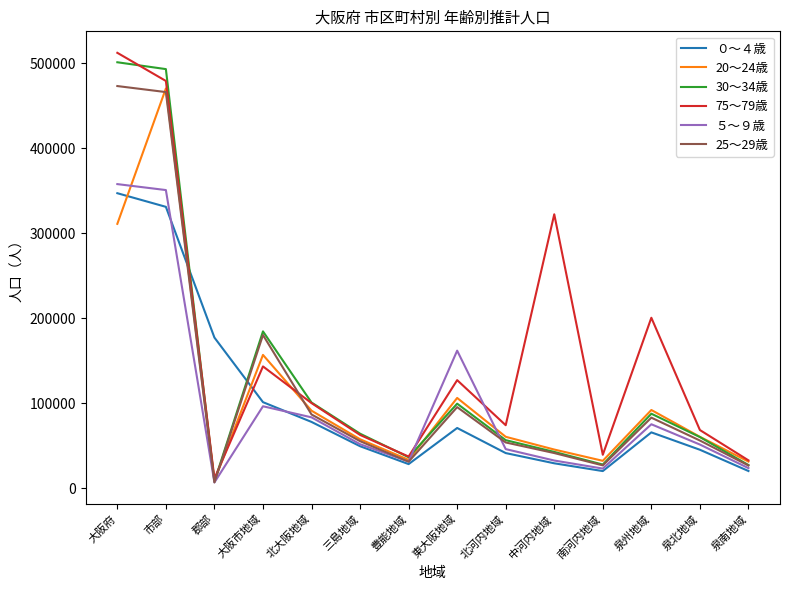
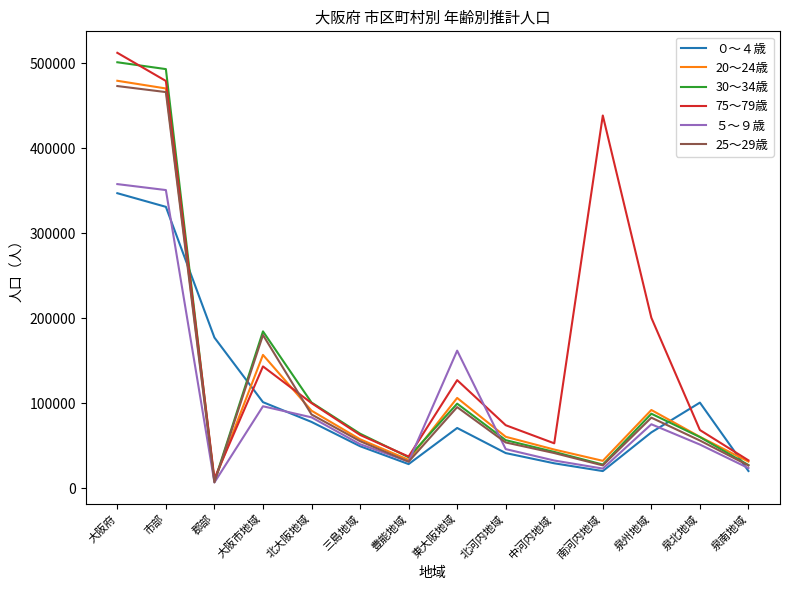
  {
    "０～４歳": {
      "大阪府": 350000,
      "市部": 330000,
      "郡部": 180000,
      "大阪市地域": 100000,
      "北大阪地域": 80000,
      "東大阪地域": 70000,
      "北河内地域": 40000,
      "中河内地域": 30000,
      "泉州地域": 70000,
-     "泉北地域": 50000,
+     "泉北地域": 100000,
      "泉南地域": 20000
    },
    "20～24歳": {
-     "大阪府": 310000,
+     "大阪府": 480000,
      "市部": 470000,
      "大阪市地域": 160000,
      "北大阪地域": 90000,
      "東大阪地域": 110000,
      "北河内地域": 60000,
      "南河内地域": 30000,
      "泉州地域": 90000
    },
    "30～34歳": {
      "大阪府": 500000,
      "市部": 490000,
      "大阪市地域": 180000,
      "東大阪地域": 100000,
      "泉州地域": 90000
    },
    "75～79歳": {
      "大阪府": 510000,
      "市部": 480000,
      "大阪市地域": 140000,
      "東大阪地域": 130000,
      "北河内地域": 70000,
-     "中河内地域": 320000,
-     "南河内地域": 40000,
+     "中河内地域": 50000,
+     "南河内地域": 440000,
      "泉州地域": 200000,
      "泉北地域": 70000
    },
    "５～９歳": {
      "大阪府": 360000,
      "市部": 350000,
      "大阪市地域": 100000,
      "北大阪地域": 80000,
      "東大阪地域": 160000,
      "北河内地域": 50000,
      "中河内地域": 30000,
      "泉州地域": 80000,
      "泉北地域": 50000,
      "泉南地域": 20000
    },
    "25～29歳": {
      "大阪府": 470000,
      "市部": 470000,
      "大阪市地域": 180000,
      "北大阪地域": 90000,
      "東大阪地域": 100000,
      "泉州地域": 80000,
      "泉北地域": 60000
    }
  }
